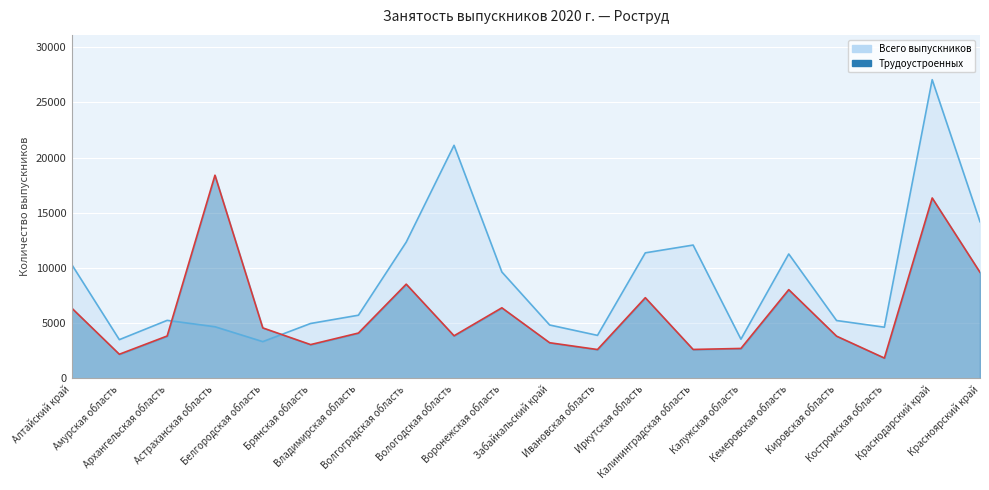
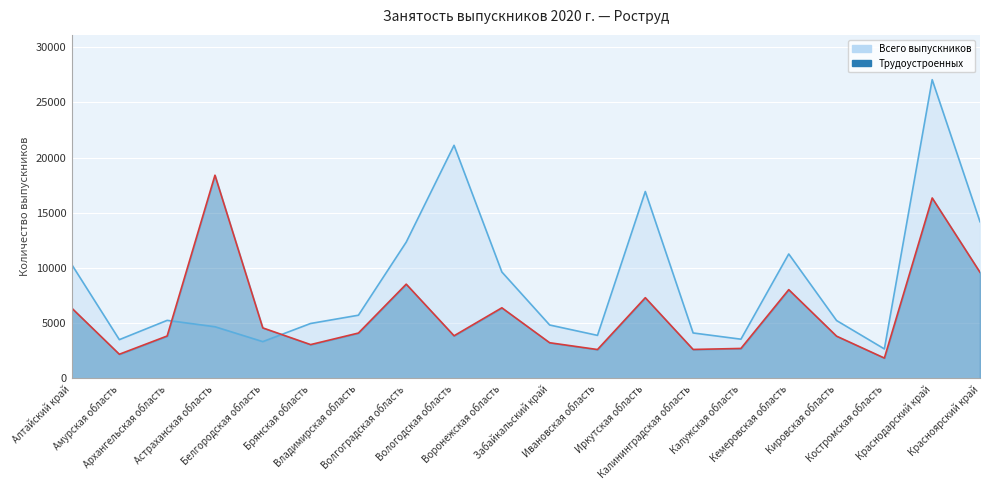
  {
    "Всего выпускников": {
      "Алтайский край": 10300,
      "Амурская область": 3500,
      "Архангельская область": 5300,
      "Астраханская область": 4700,
      "Белгородская область": 3300,
      "Брянская область": 5000,
      "Владимирская область": 5700,
      "Волгоградская область": 12300,
      "Вологодская область": 21100,
      "Воронежская область": 9600,
      "Забайкальский край": 4800,
      "Ивановская область": 3900,
-     "Иркутская область": 11400,
-     "Калининградская область": 12100,
+     "Иркутская область": 16900,
+     "Калининградская область": 4100,
      "Калужская область": 3600,
      "Кемеровская область": 11300,
      "Кировская область": 5200,
-     "Костромская область": 4600,
+     "Костромская область": 2700,
      "Краснодарский край": 27000,
      "Красноярский край": 14200
    },
    "Трудоустроенных": {
      "Алтайский край": 6400,
      "Амурская область": 2200,
      "Архангельская область": 3800,
      "Астраханская область": 18400,
      "Белгородская область": 4600,
      "Брянская область": 3100,
      "Владимирская область": 4100,
      "Волгоградская область": 8500,
      "Вологодская область": 3900,
      "Воронежская область": 6400,
      "Забайкальский край": 3200,
      "Ивановская область": 2600,
      "Иркутская область": 7300,
      "Калининградская область": 2600,
      "Калужская область": 2700,
      "Кемеровская область": 8000,
      "Кировская область": 3800,
      "Костромская область": 1800,
      "Краснодарский край": 16300,
      "Красноярский край": 9600
    }
  }
